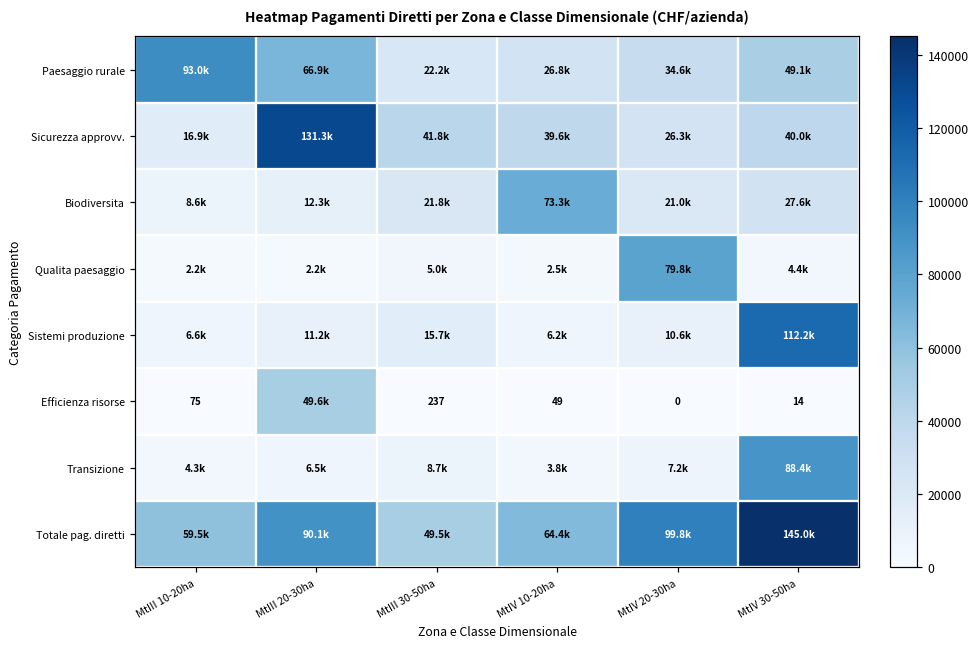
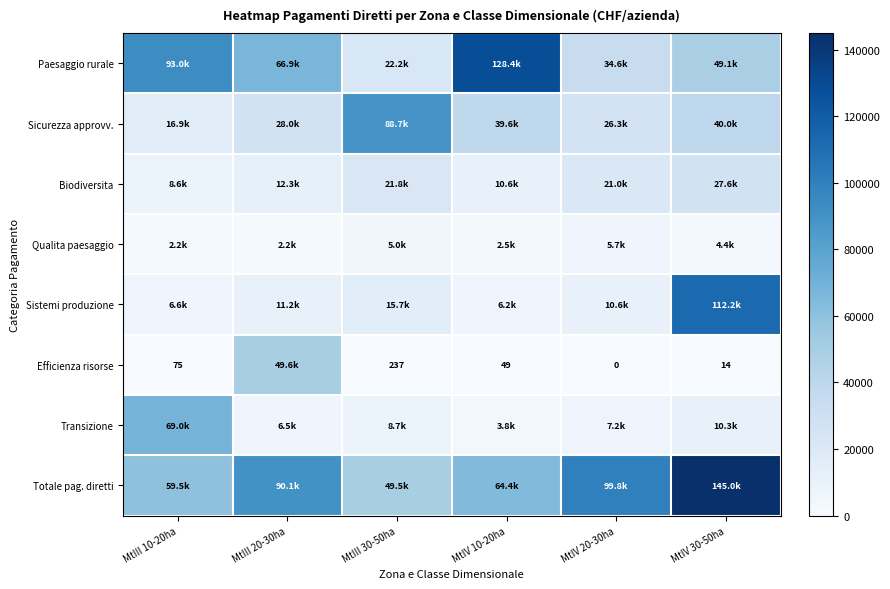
  {
    "Paesaggio rurale": {
      "MtIII 10-20ha": "93.0k",
      "MtIII 20-30ha": "66.9k",
      "MtIII 30-50ha": "22.2k",
-     "MtIV 10-20ha": "26.8k",
+     "MtIV 10-20ha": "128.4k",
      "MtIV 20-30ha": "34.6k",
      "MtIV 30-50ha": "49.1k"
    },
    "Sicurezza approvv.": {
      "MtIII 10-20ha": "16.9k",
-     "MtIII 20-30ha": "131.3k",
-     "MtIII 30-50ha": "41.8k",
+     "MtIII 20-30ha": "28.0k",
+     "MtIII 30-50ha": "88.7k",
      "MtIV 10-20ha": "39.6k",
      "MtIV 20-30ha": "26.3k",
      "MtIV 30-50ha": "40.0k"
    },
    "Biodiversita": {
      "MtIII 10-20ha": "8.6k",
      "MtIII 20-30ha": "12.3k",
      "MtIII 30-50ha": "21.8k",
-     "MtIV 10-20ha": "73.3k",
+     "MtIV 10-20ha": "10.6k",
      "MtIV 20-30ha": "21.0k",
      "MtIV 30-50ha": "27.6k"
    },
    "Qualita paesaggio": {
      "MtIII 10-20ha": "2.2k",
      "MtIII 20-30ha": "2.2k",
      "MtIII 30-50ha": "5.0k",
      "MtIV 10-20ha": "2.5k",
-     "MtIV 20-30ha": "79.8k",
+     "MtIV 20-30ha": "5.7k",
      "MtIV 30-50ha": "4.4k"
    },
    "Sistemi produzione": {
      "MtIII 10-20ha": "6.6k",
      "MtIII 20-30ha": "11.2k",
      "MtIII 30-50ha": "15.7k",
      "MtIV 10-20ha": "6.2k",
      "MtIV 20-30ha": "10.6k",
      "MtIV 30-50ha": "112.2k"
    },
    "Efficienza risorse": {
      "MtIII 10-20ha": "75",
      "MtIII 20-30ha": "49.6k",
      "MtIII 30-50ha": "237",
      "MtIV 10-20ha": "49",
      "MtIV 20-30ha": "0",
      "MtIV 30-50ha": "14"
    },
    "Transizione": {
-     "MtIII 10-20ha": "4.3k",
+     "MtIII 10-20ha": "69.0k",
      "MtIII 20-30ha": "6.5k",
      "MtIII 30-50ha": "8.7k",
      "MtIV 10-20ha": "3.8k",
      "MtIV 20-30ha": "7.2k",
-     "MtIV 30-50ha": "88.4k"
+     "MtIV 30-50ha": "10.3k"
    },
    "Totale pag. diretti": {
      "MtIII 10-20ha": "59.5k",
      "MtIII 20-30ha": "90.1k",
      "MtIII 30-50ha": "49.5k",
      "MtIV 10-20ha": "64.4k",
      "MtIV 20-30ha": "99.8k",
      "MtIV 30-50ha": "145.0k"
    }
  }
